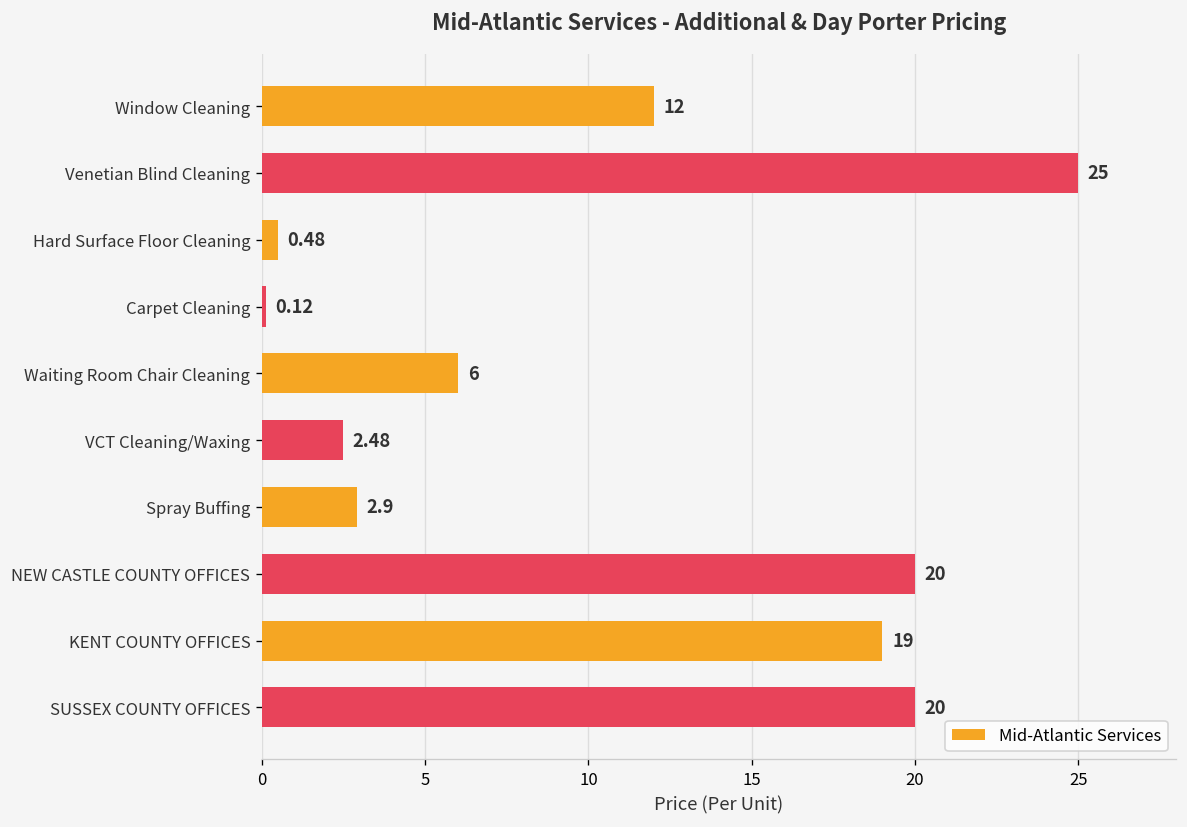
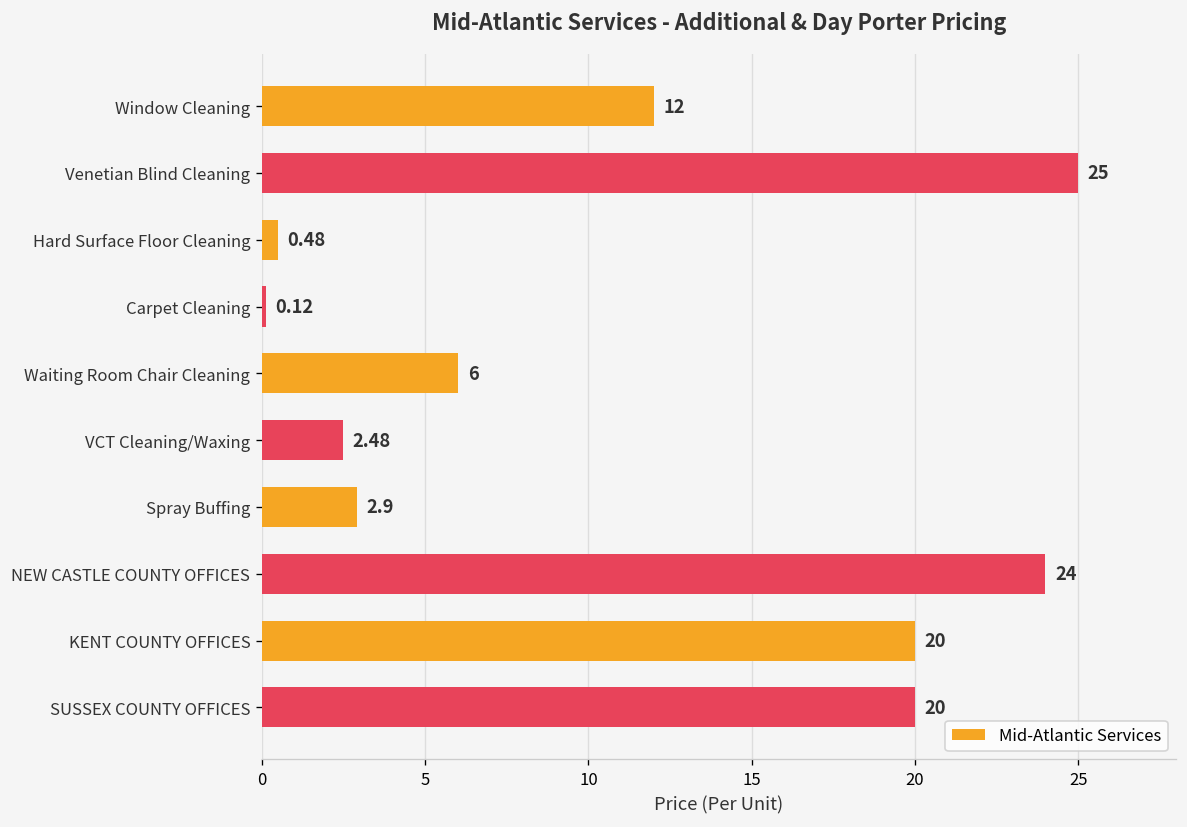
  {
    "Window Cleaning": 12,
    "Venetian Blind Cleaning": 25,
    "Hard Surface Floor Cleaning": 0.48,
    "Carpet Cleaning": 0.12,
    "Waiting Room Chair Cleaning": 6,
    "VCT Cleaning/Waxing": 2.48,
    "Spray Buffing": 2.9,
-   "NEW CASTLE COUNTY OFFICES": 20,
-   "KENT COUNTY OFFICES": 19,
+   "NEW CASTLE COUNTY OFFICES": 24,
+   "KENT COUNTY OFFICES": 20,
    "SUSSEX COUNTY OFFICES": 20
  }
